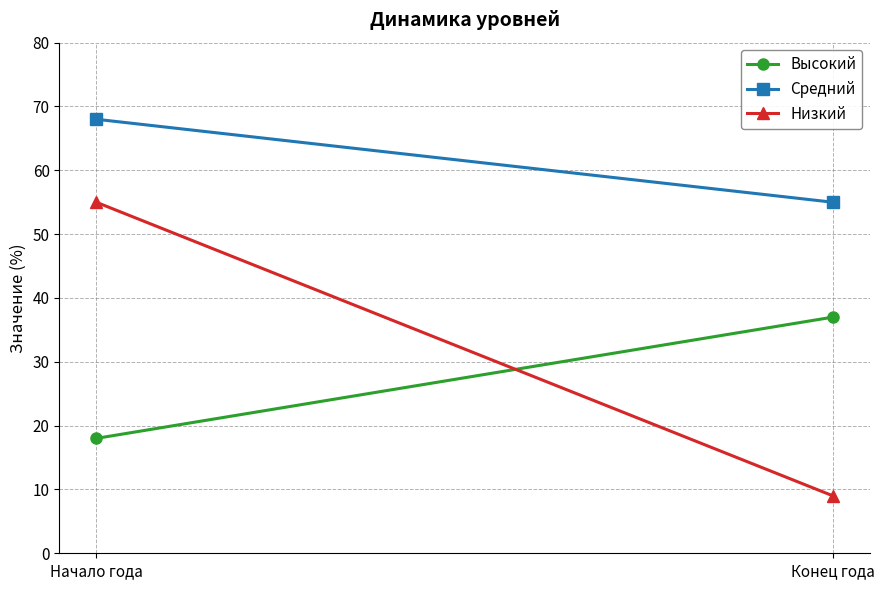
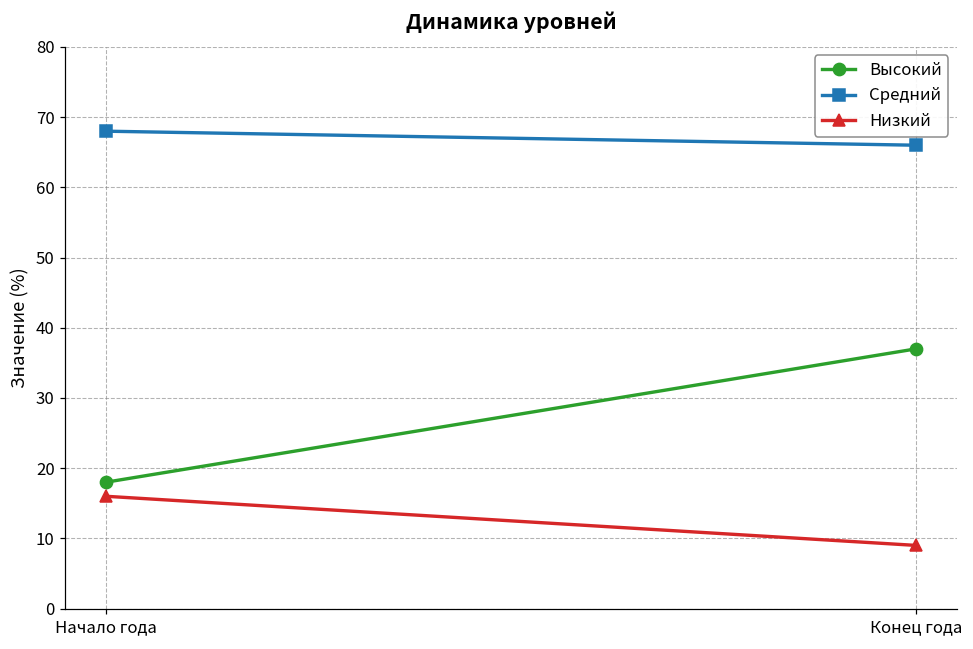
  {
    "Высокий": {
      "Начало года": 18,
      "Конец года": 37
    },
    "Средний": {
      "Начало года": 68,
-     "Конец года": 55
+     "Конец года": 66
    },
    "Низкий": {
-     "Начало года": 55,
+     "Начало года": 16,
      "Конец года": 9
    }
  }
